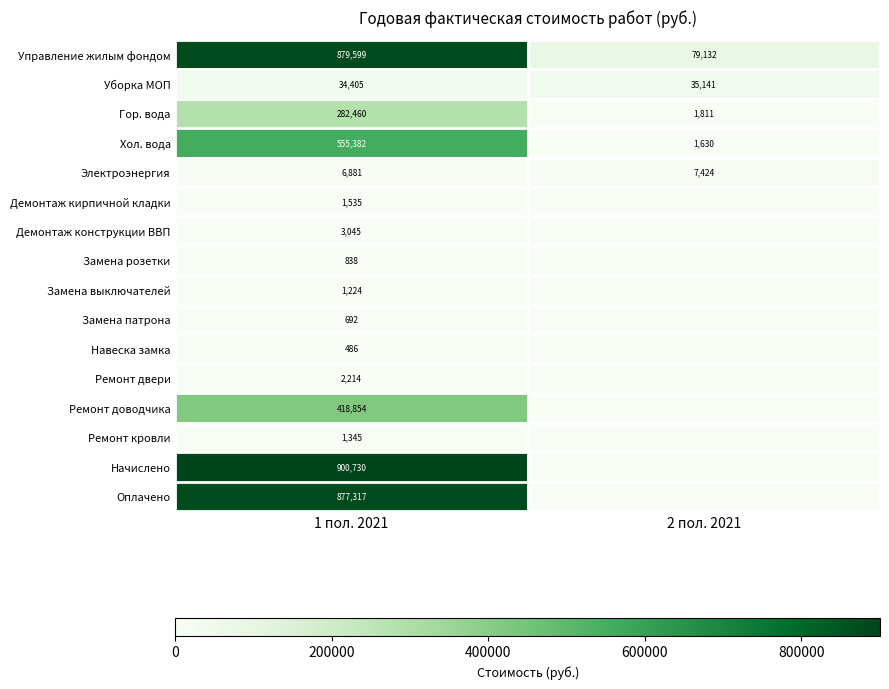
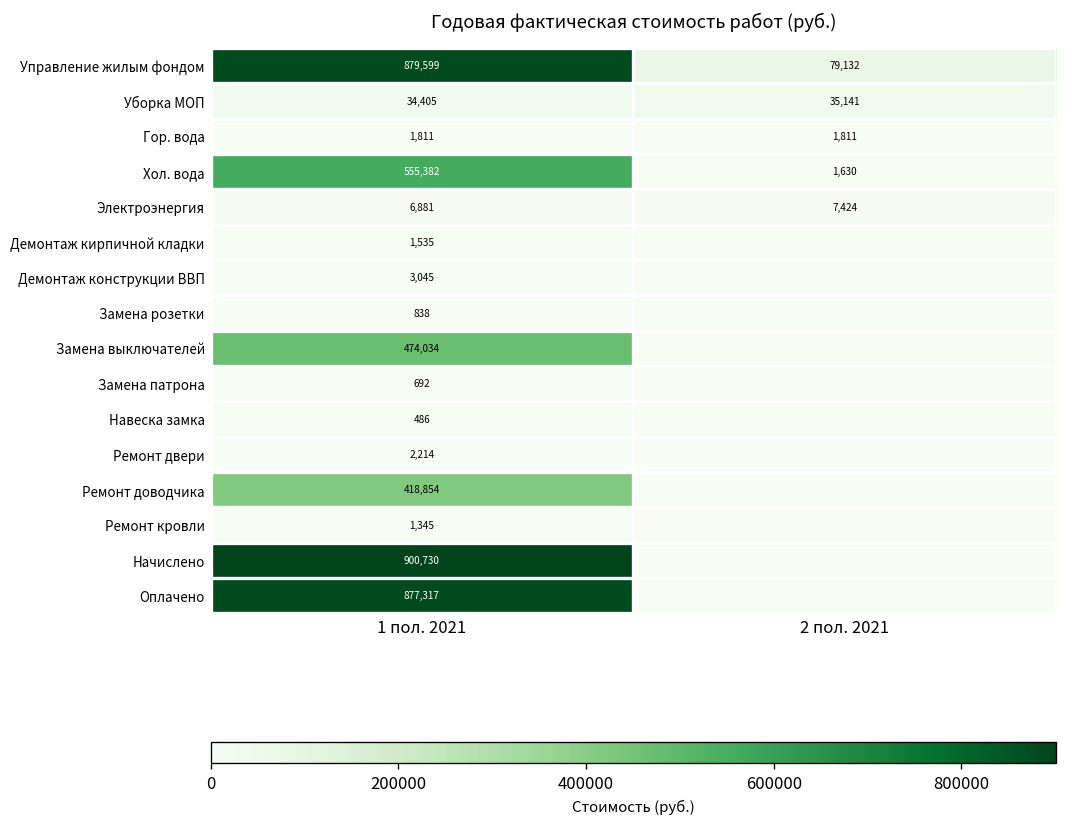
  {
    "Управление жилым фондом": {
      "1 пол. 2021": "879,599",
      "2 пол. 2021": "79,132"
    },
    "Уборка МОП": {
      "1 пол. 2021": "34,405",
      "2 пол. 2021": "35,141"
    },
    "Гор. вода": {
-     "1 пол. 2021": "282,460",
+     "1 пол. 2021": "1,811",
      "2 пол. 2021": "1,811"
    },
    "Хол. вода": {
      "1 пол. 2021": "555,382",
      "2 пол. 2021": "1,630"
    },
    "Электроэнергия": {
      "1 пол. 2021": "6,881",
      "2 пол. 2021": "7,424"
    },
    "Демонтаж кирпичной кладки": {
      "1 пол. 2021": "1,535"
    },
    "Демонтаж конструкции ВВП": {
      "1 пол. 2021": "3,045"
    },
    "Замена розетки": {
      "1 пол. 2021": "838"
    },
    "Замена выключателей": {
-     "1 пол. 2021": "1,224"
+     "1 пол. 2021": "474,034"
    },
    "Замена патрона": {
      "1 пол. 2021": "692"
    },
    "Навеска замка": {
      "1 пол. 2021": "486"
    },
    "Ремонт двери": {
      "1 пол. 2021": "2,214"
    },
    "Ремонт доводчика": {
      "1 пол. 2021": "418,854"
    },
    "Ремонт кровли": {
      "1 пол. 2021": "1,345"
    },
    "Начислено": {
      "1 пол. 2021": "900,730"
    },
    "Оплачено": {
      "1 пол. 2021": "877,317"
    }
  }
